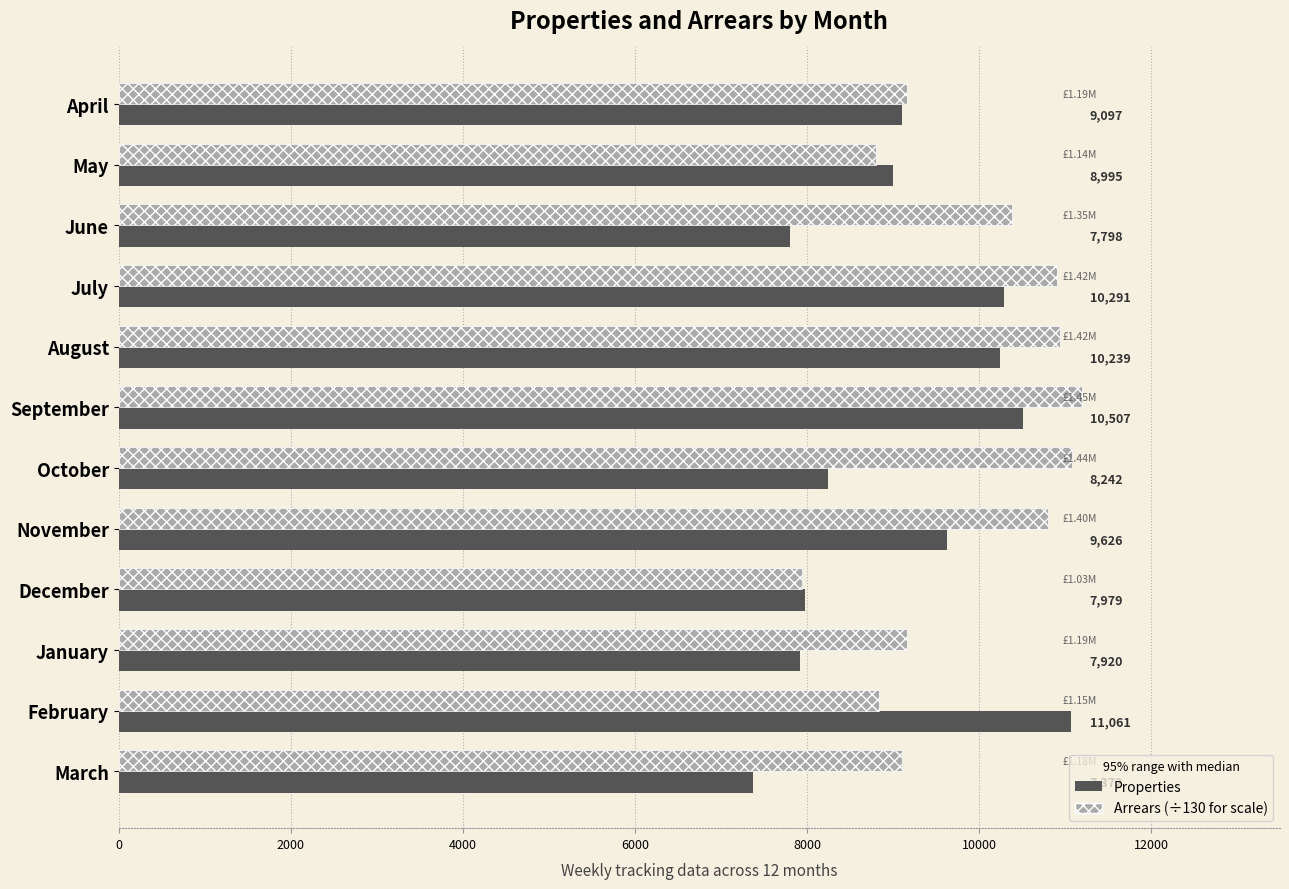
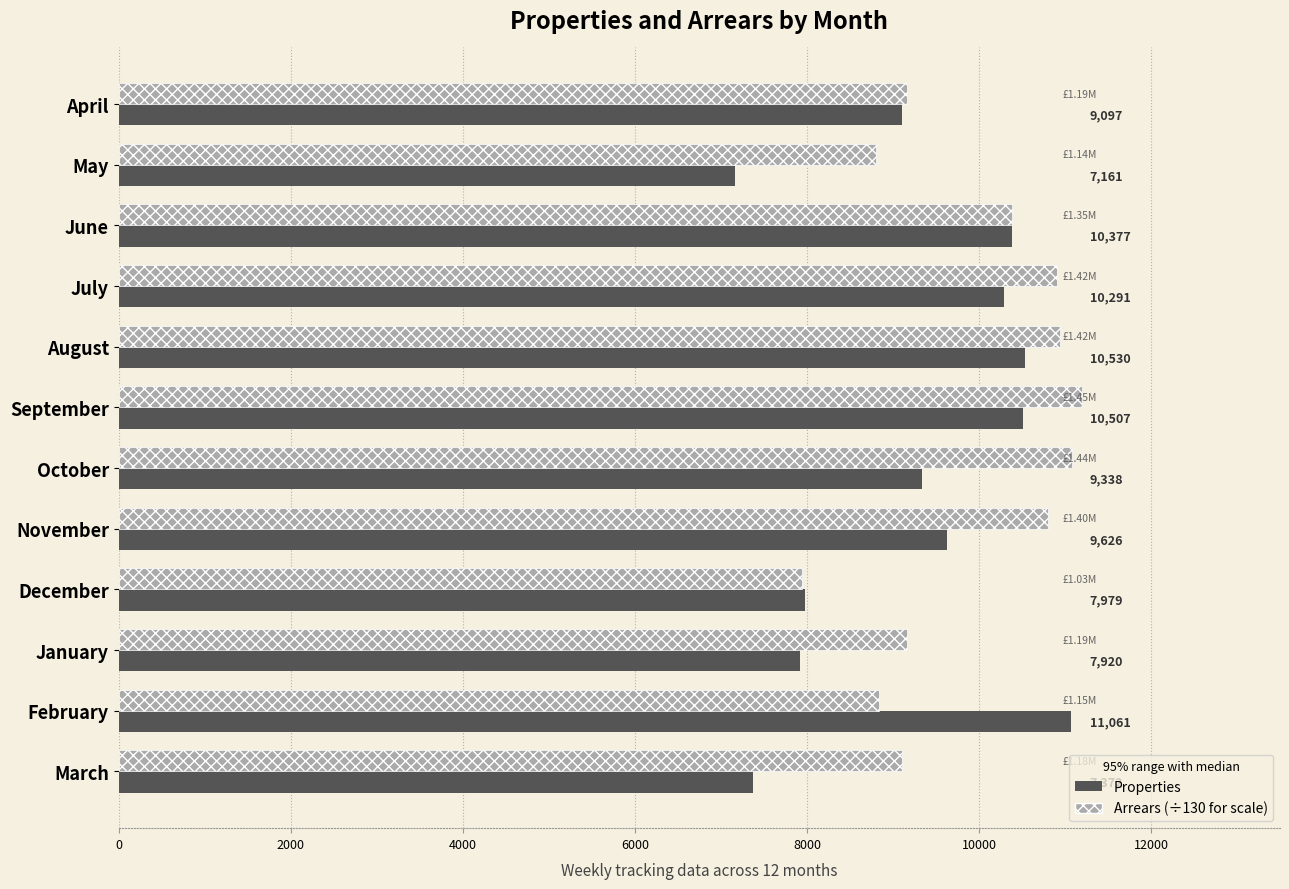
  {
    "Properties": {
-     "May": "8,995",
-     "June": "7,798",
-     "August": "10,239",
-     "October": "8,242",
+     "May": "7,161",
+     "June": "10,377",
+     "August": "10,530",
+     "October": "9,338",
      "February": "11,061"
    }
  }
